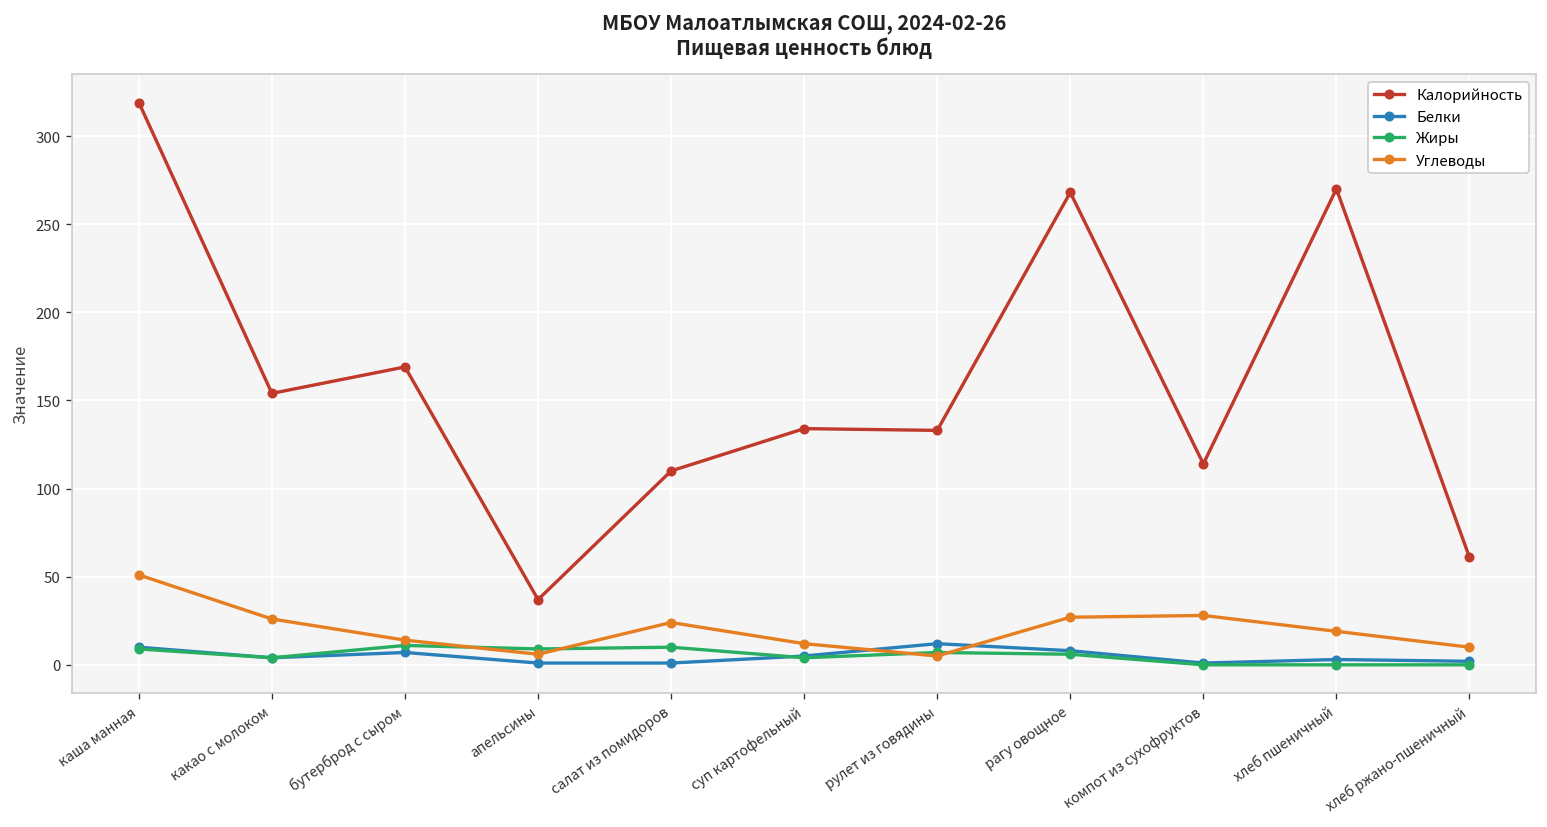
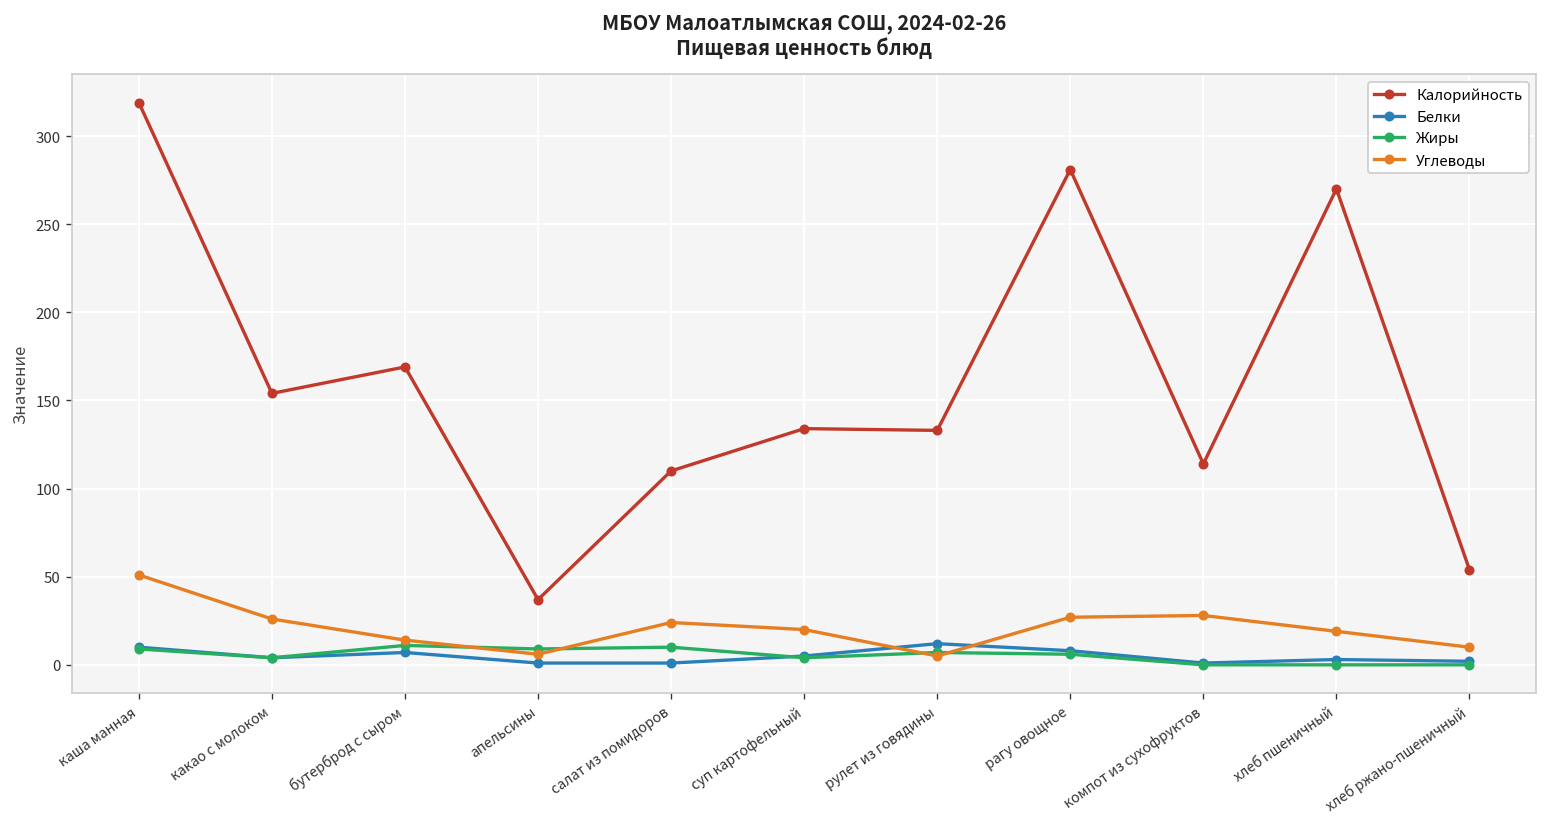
  {
    "Калорийность": {
      "каша манная": 319,
      "какао с молоком": 154,
      "бутерброд с сыром": 169,
      "апельсины": 37,
      "салат из помидоров": 110,
      "суп картофельный": 134,
      "рулет из говядины": 133,
-     "рагу овощное": 268,
+     "рагу овощное": 281,
      "компот из сухофруктов": 114,
      "хлеб пшеничный": 270,
-     "хлеб ржано-пшеничный": 61
+     "хлеб ржано-пшеничный": 54
    },
    "Белки": {
      "бутерброд с сыром": 7,
      "апельсины": 1,
      "салат из помидоров": 1,
      "рулет из говядины": 12,
      "рагу овощное": 8,
      "хлеб пшеничный": 3,
      "хлеб ржано-пшеничный": 2
    },
    "Жиры": {
      "бутерброд с сыром": 11,
      "апельсины": 9,
      "салат из помидоров": 10,
      "рулет из говядины": 7,
      "рагу овощное": 6,
      "хлеб пшеничный": 0,
      "хлеб ржано-пшеничный": 0
    },
    "Углеводы": {
      "каша манная": 51,
      "какао с молоком": 26,
      "бутерброд с сыром": 14,
      "апельсины": 6,
      "салат из помидоров": 24,
-     "суп картофельный": 12,
+     "суп картофельный": 20,
      "рулет из говядины": 5,
      "рагу овощное": 27,
      "компот из сухофруктов": 28,
      "хлеб пшеничный": 19,
      "хлеб ржано-пшеничный": 10
    }
  }
